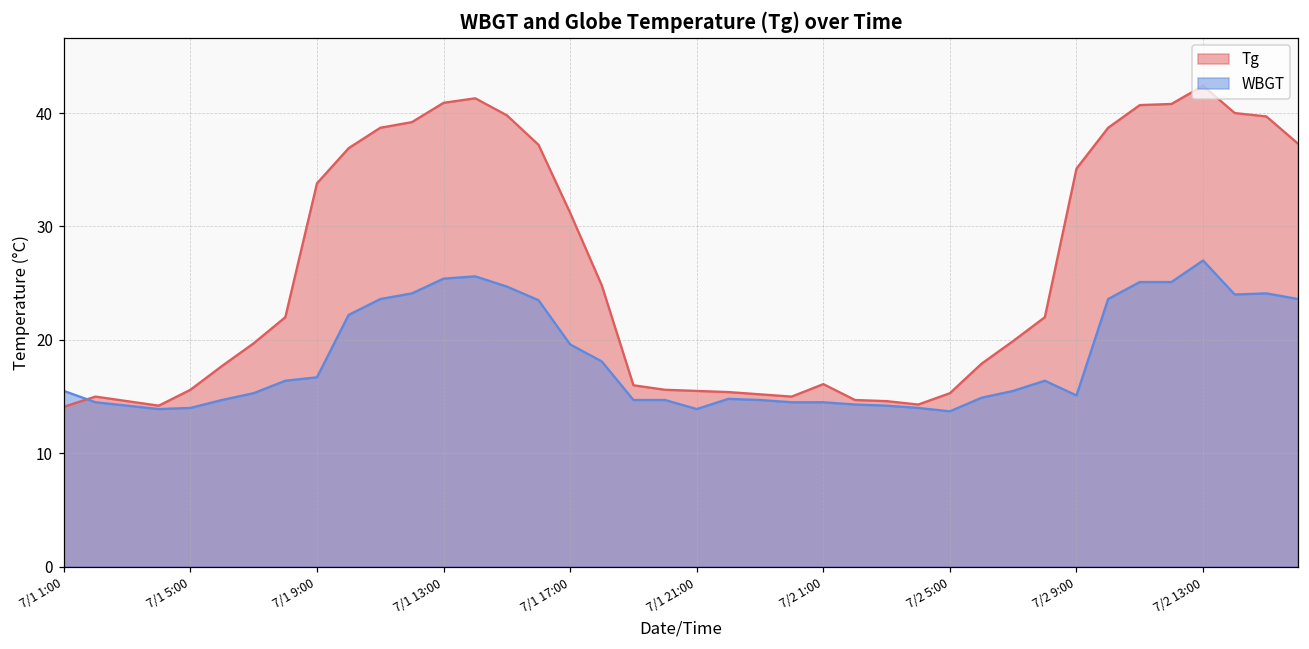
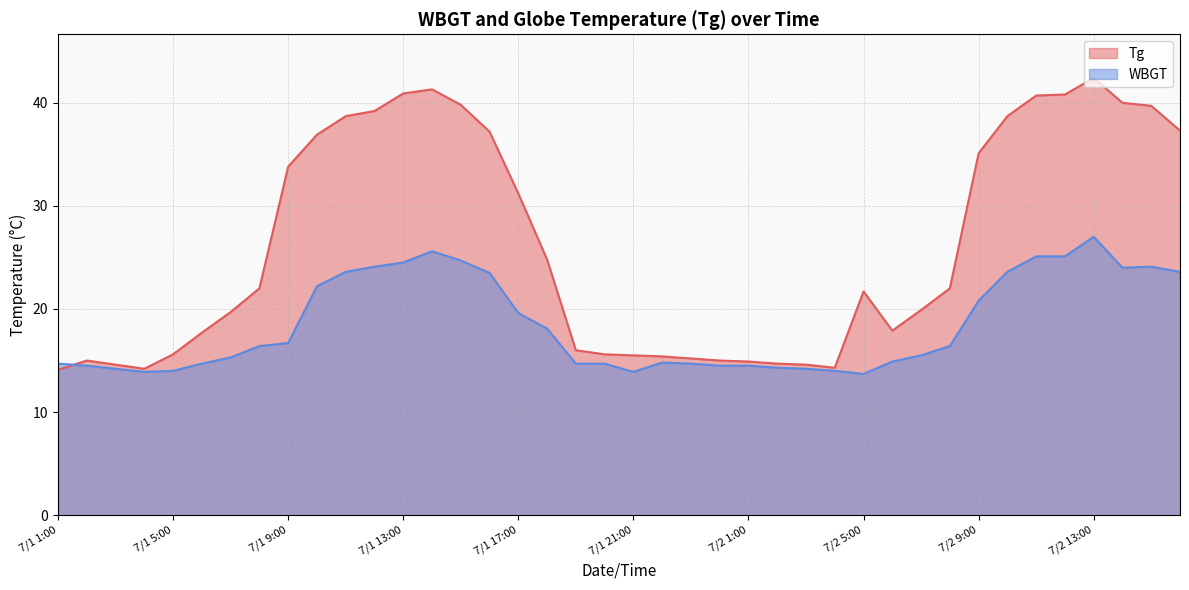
  {
    "Tg": {
      "7/1 1:00": 14.1,
      "7/1 5:00": 15.6,
      "7/1 9:00": 33.8,
      "7/1 13:00": 40.9,
      "7/1 17:00": 31.2,
      "7/1 21:00": 15.5,
-     "7/2 1:00": 16.1,
-     "7/2 5:00": 15.3,
+     "7/2 1:00": 14.9,
+     "7/2 5:00": 21.7,
      "7/2 9:00": 35.1
    },
    "WBGT": {
-     "7/1 1:00": 15.5,
+     "7/1 1:00": 14.7,
      "7/1 5:00": 14.0,
      "7/1 9:00": 16.7,
-     "7/1 13:00": 25.4,
+     "7/1 13:00": 24.5,
      "7/1 17:00": 19.6,
      "7/1 21:00": 13.9,
      "7/2 1:00": 14.5,
      "7/2 5:00": 13.7,
-     "7/2 9:00": 15.1,
+     "7/2 9:00": 20.8,
      "7/2 13:00": 27.0
    }
  }
